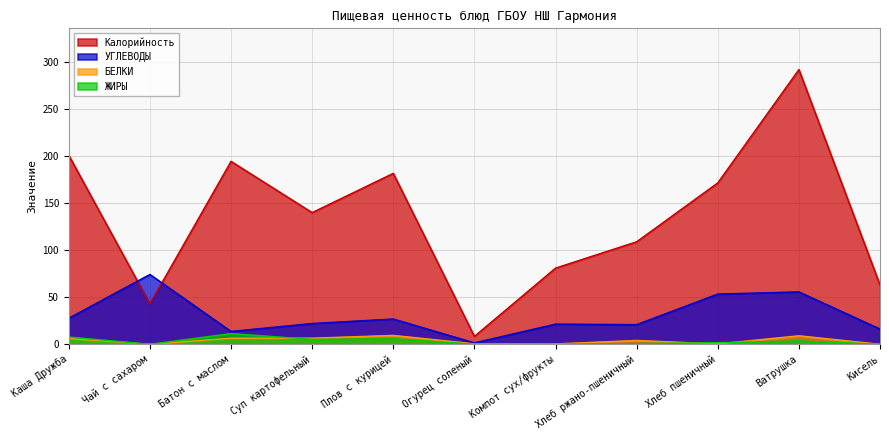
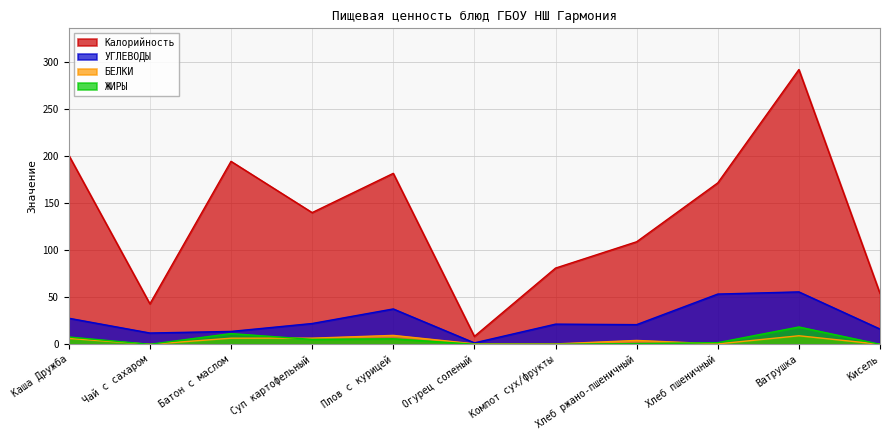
  {
    "Калорийность": {
      "Каша Дружба": 200,
      "Чай с сахаром": 40,
      "Батон с маслом": 190,
      "Суп картофельный": 140,
      "Плов с курицей": 180,
      "Огурец соленый": 10,
      "Компот сух/фрукты": 80,
      "Хлеб ржано-пшеничный": 110,
      "Хлеб пшеничный": 170,
      "Ватрушка": 290,
-     "Кисель": 60
+     "Кисель": 50
    },
    "УГЛЕВОДЫ": {
      "Каша Дружба": 30,
-     "Чай с сахаром": 70,
+     "Чай с сахаром": 10,
      "Суп картофельный": 20,
-     "Плов с курицей": 30,
+     "Плов с курицей": 40,
      "Компот сух/фрукты": 20,
      "Хлеб ржано-пшеничный": 20,
      "Хлеб пшеничный": 50,
      "Ватрушка": 60,
      "Кисель": 20
    },
    "БЕЛКИ": {
      "Батон с маслом": 10,
      "Плов с курицей": 10,
      "Хлеб ржано-пшеничный": 0,
      "Ватрушка": 10
    },
    "ЖИРЫ": {
      "Плов с курицей": 10,
      "Хлеб ржано-пшеничный": 0,
-     "Ватрушка": 0
+     "Ватрушка": 20
    }
  }
